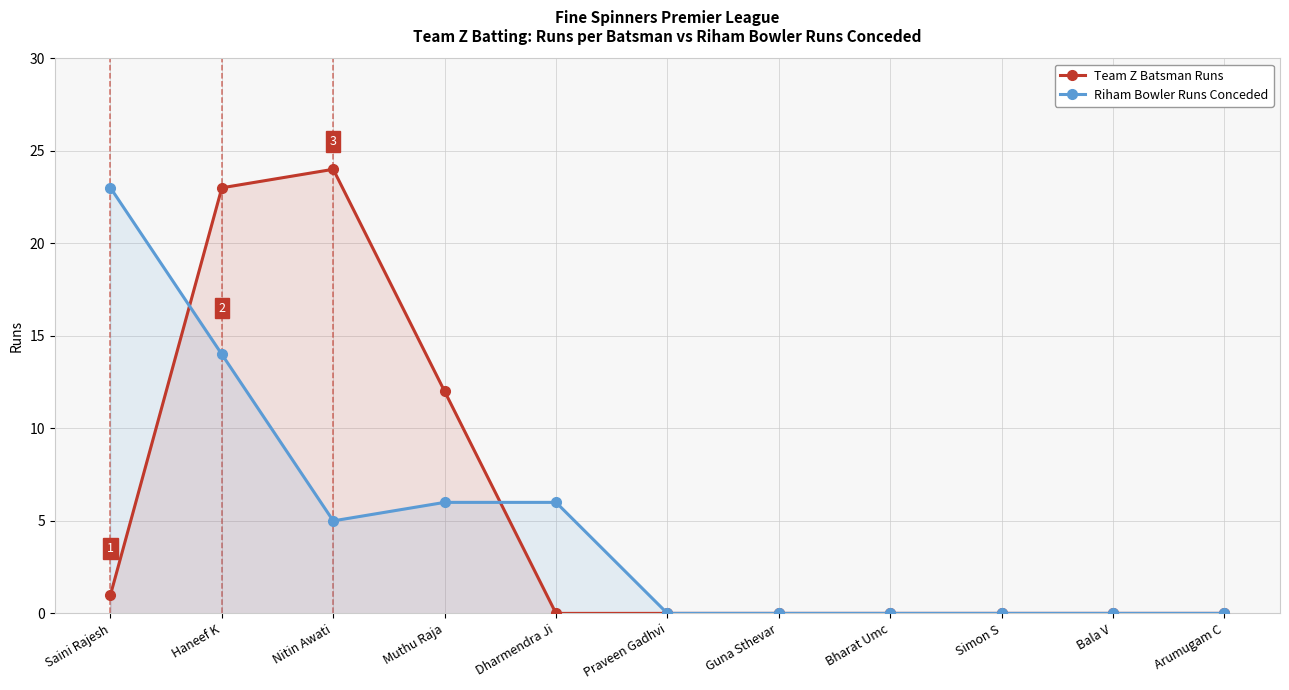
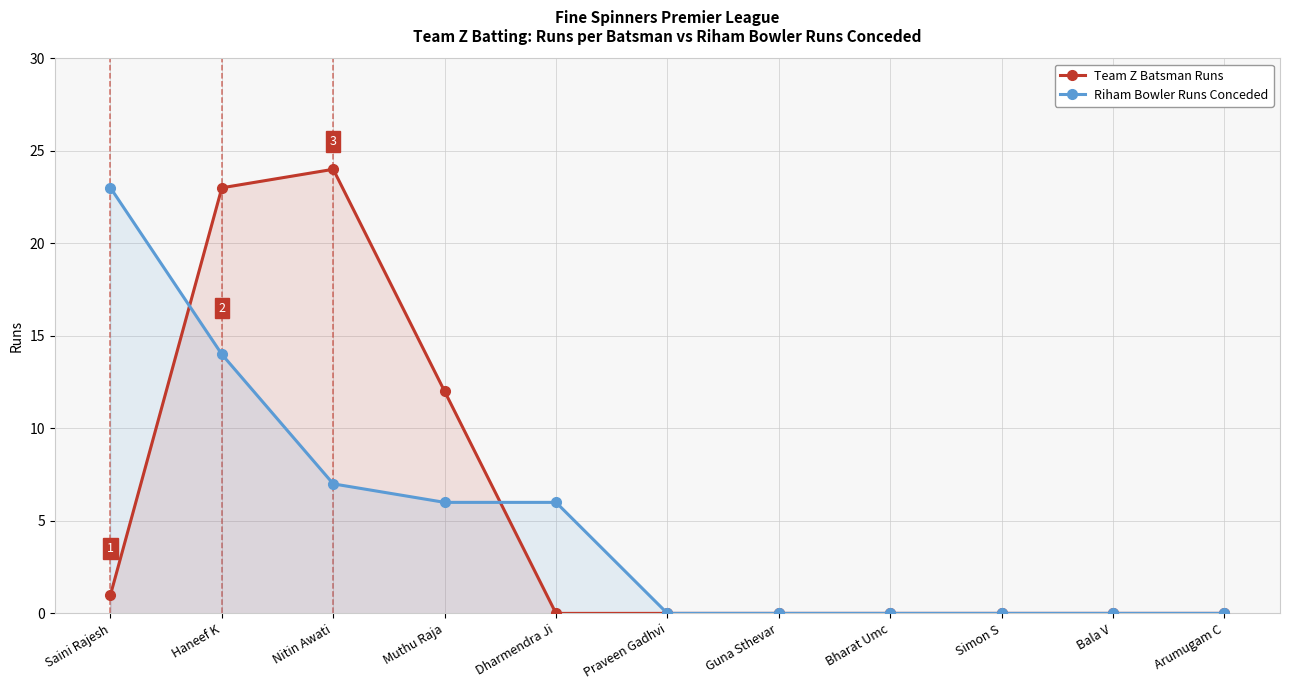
  {
    "Team Z Batsman Runs": {
      "Saini Rajesh": 1,
      "Haneef K": 23,
      "Muthu Raja": 12,
      "Dharmendra Ji": 0
    },
    "Riham Bowler Runs Conceded": {
      "Saini Rajesh": 23,
      "Haneef K": 14,
-     "Nitin Awati": 5,
+     "Nitin Awati": 7,
      "Muthu Raja": 6,
      "Dharmendra Ji": 6
    }
  }
